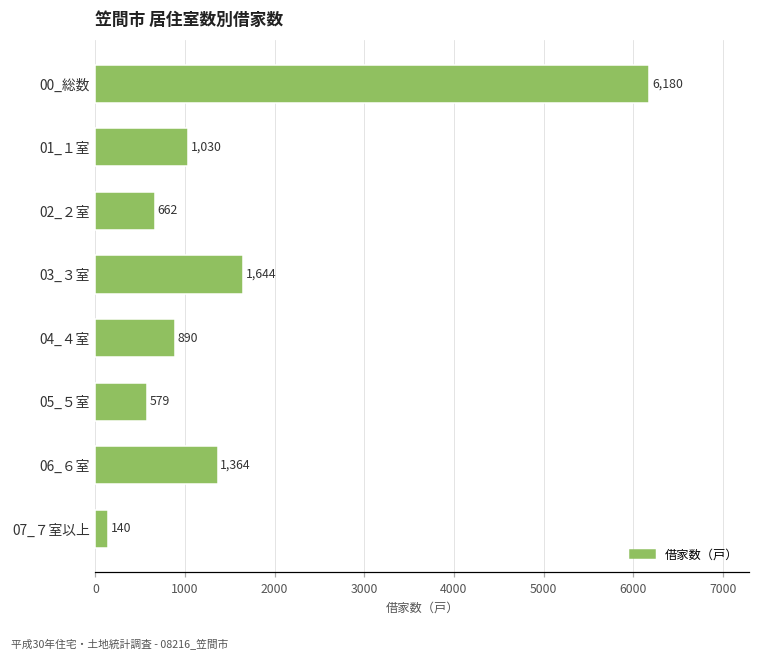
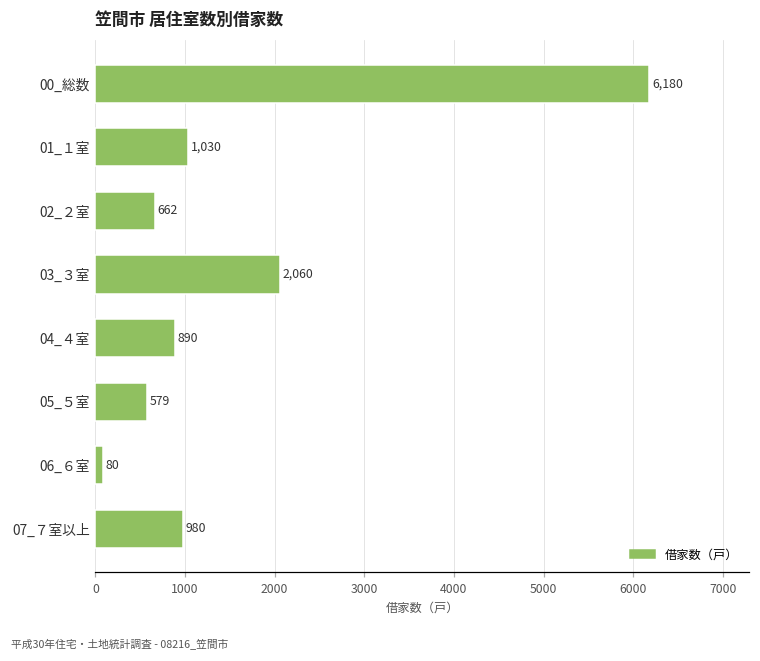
  {
    "00_総数": "6,180",
    "01_１室": "1,030",
    "02_２室": "662",
-   "03_３室": "1,644",
+   "03_３室": "2,060",
    "04_４室": "890",
    "05_５室": "579",
-   "06_６室": "1,364",
-   "07_７室以上": "140"
+   "06_６室": "80",
+   "07_７室以上": "980"
  }
